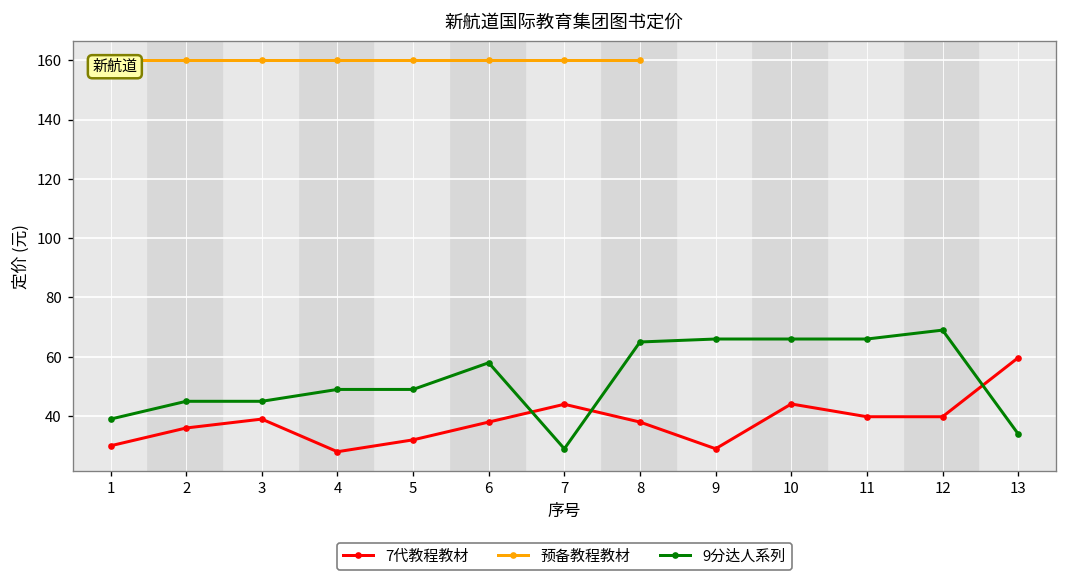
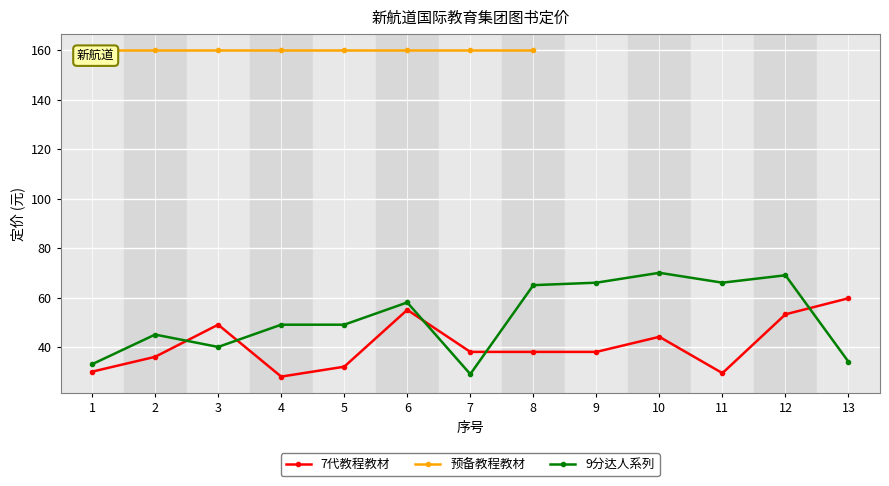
  {
    "7代教程教材": {
      "1": 30,
      "2": 36,
-     "3": 39,
+     "3": 49,
      "4": 28,
      "5": 32,
-     "6": 38,
-     "7": 44,
+     "6": 55,
+     "7": 38,
      "8": 38,
-     "9": 29,
+     "9": 38,
      "10": 44,
-     "11": 40,
-     "12": 40,
+     "11": 29,
+     "12": 53,
      "13": 60
    },
    "预备教程教材": {
      "2": 160,
      "3": 160,
      "4": 160,
      "5": 160,
      "6": 160,
      "7": 160,
      "8": 160
    },
    "9分达人系列": {
-     "1": 39,
+     "1": 33,
      "2": 45,
-     "3": 45,
+     "3": 40,
      "4": 49,
      "5": 49,
      "6": 58,
      "7": 29,
      "8": 65,
      "9": 66,
-     "10": 66,
+     "10": 70,
      "11": 66,
      "12": 69,
      "13": 34
    }
  }
